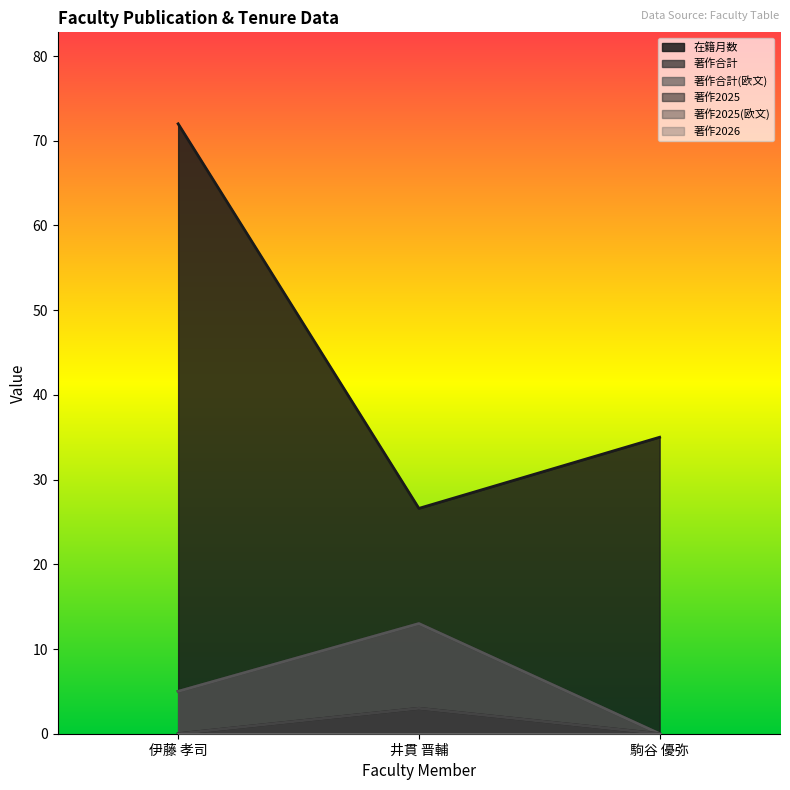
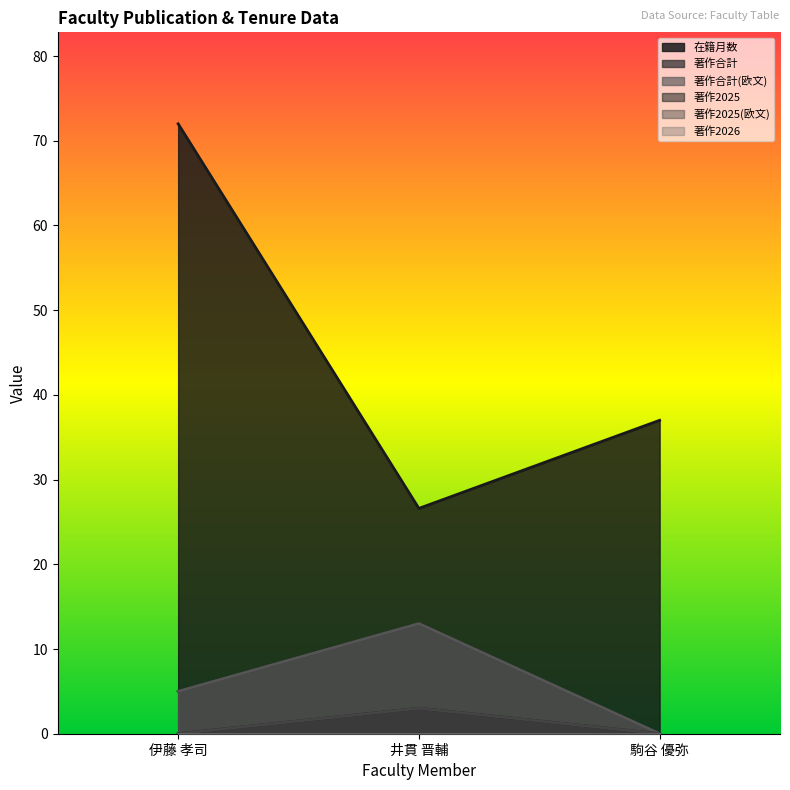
  {
    "在籍月数": {
      "伊藤 孝司": 72,
      "井貫 晋輔": 27,
-     "駒谷 優弥": 35
+     "駒谷 優弥": 37
    }
  }
